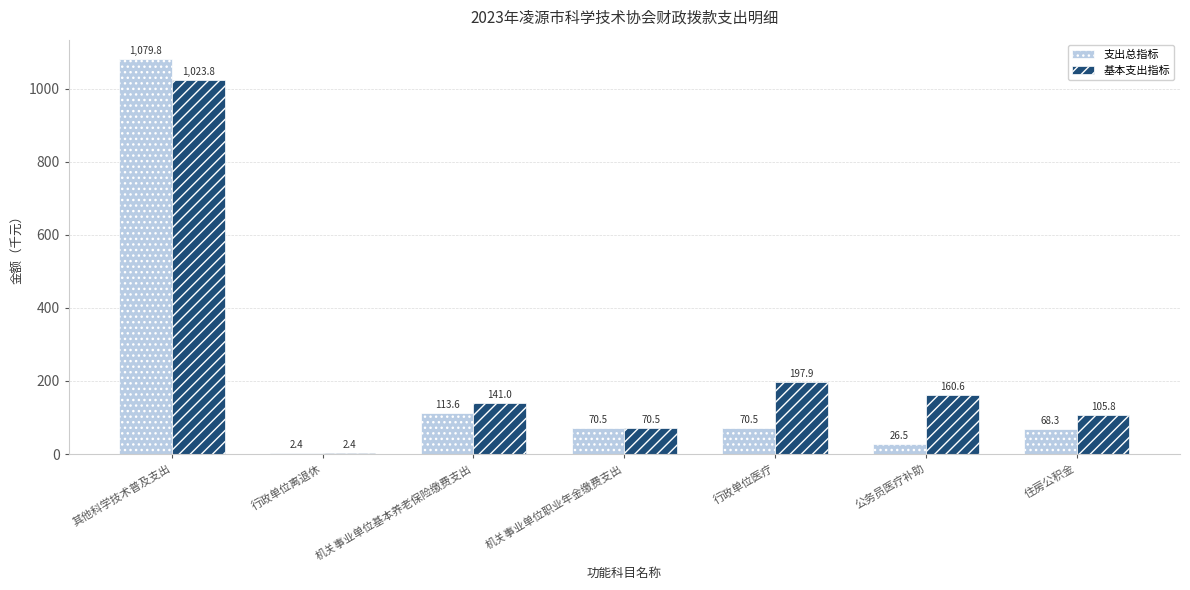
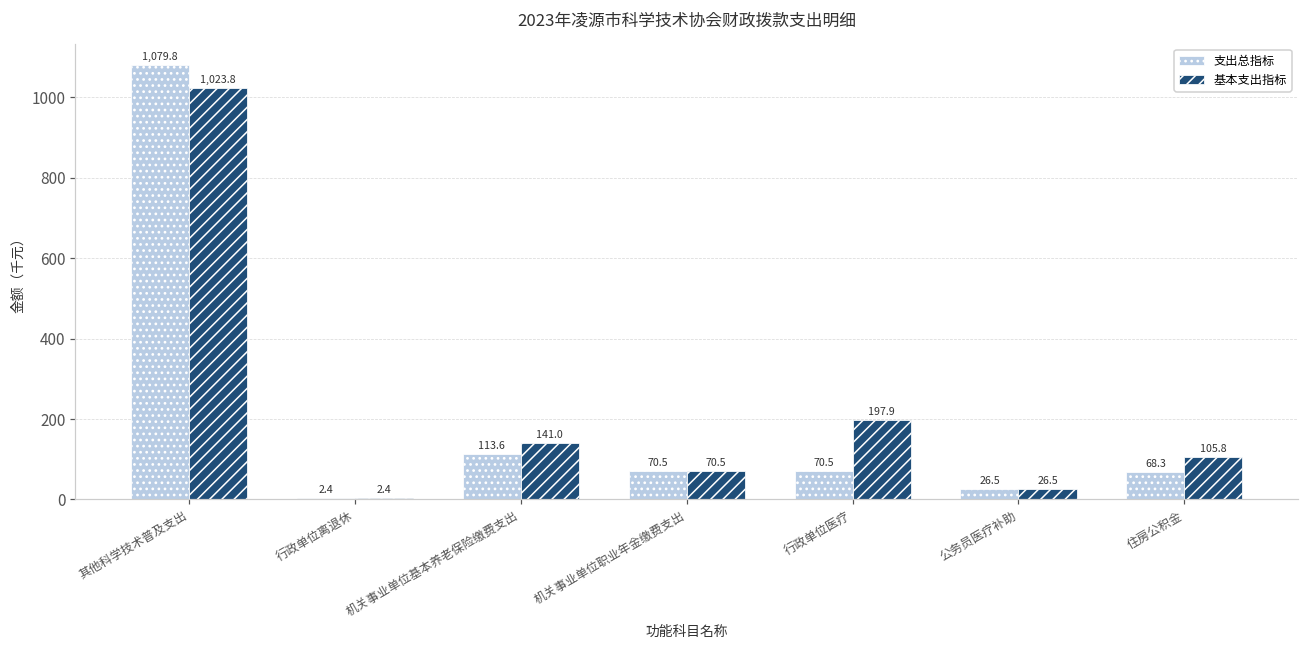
  {
    "支出总指标": {
      "其他科学技术普及支出": "1,079.8",
      "行政单位离退休": "2.4",
      "机关事业单位基本养老保险缴费支出": "113.6",
      "机关事业单位职业年金缴费支出": "70.5",
      "行政单位医疗": "70.5",
      "公务员医疗补助": "26.5",
      "住房公积金": "68.3"
    },
    "基本支出指标": {
      "其他科学技术普及支出": "1,023.8",
      "行政单位离退休": "2.4",
      "机关事业单位基本养老保险缴费支出": "141.0",
      "机关事业单位职业年金缴费支出": "70.5",
      "行政单位医疗": "197.9",
-     "公务员医疗补助": "160.6",
+     "公务员医疗补助": "26.5",
      "住房公积金": "105.8"
    }
  }
